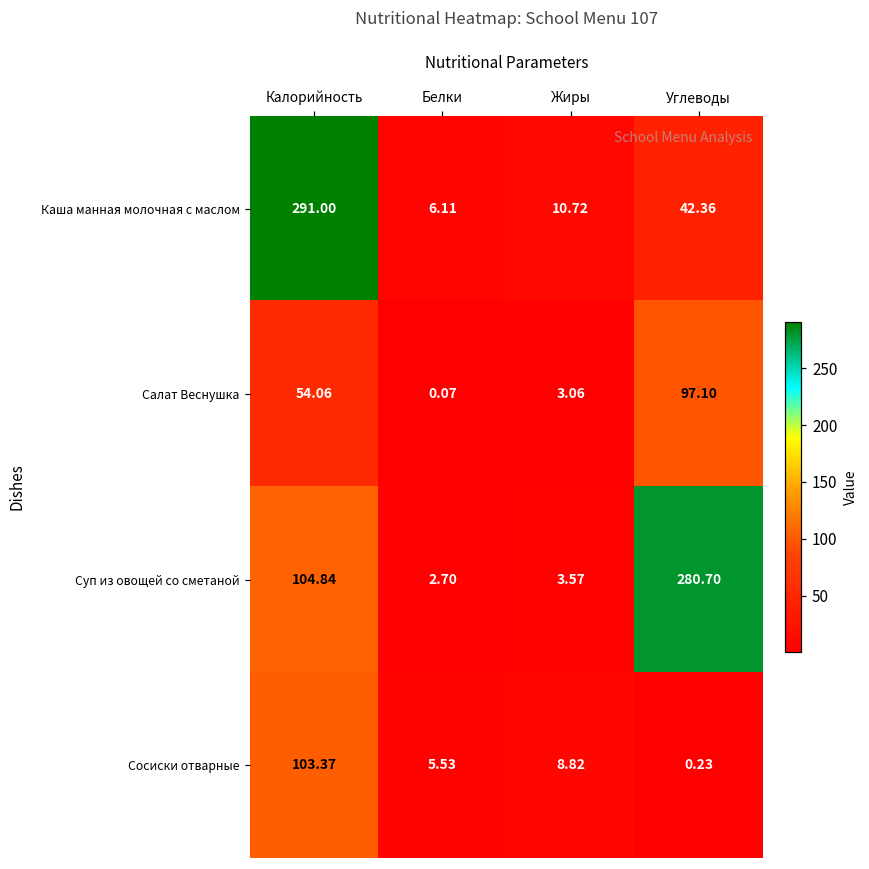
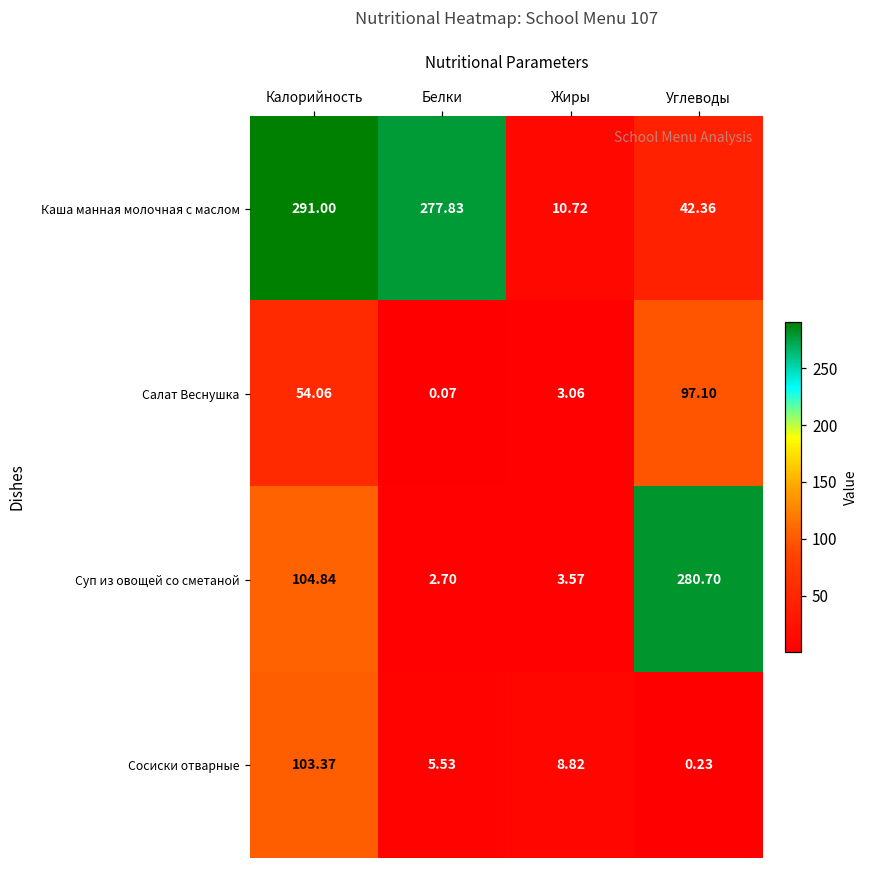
  {
    "Каша манная молочная с маслом": {
      "Калорийность": 291.00,
-     "Белки": 6.11,
+     "Белки": 277.83,
      "Жиры": 10.72
    },
    "Салат Веснушка": {
      "Калорийность": 54.06,
      "Белки": 0.07,
      "Жиры": 3.06,
      "Углеводы": 97.10
    },
    "Суп из овощей со сметаной": {
      "Калорийность": 104.84,
      "Белки": 2.70,
      "Жиры": 3.57,
      "Углеводы": 280.70
    },
    "Сосиски отварные": {
      "Калорийность": 103.37,
      "Белки": 5.53,
      "Жиры": 8.82,
      "Углеводы": 0.23
    }
  }
